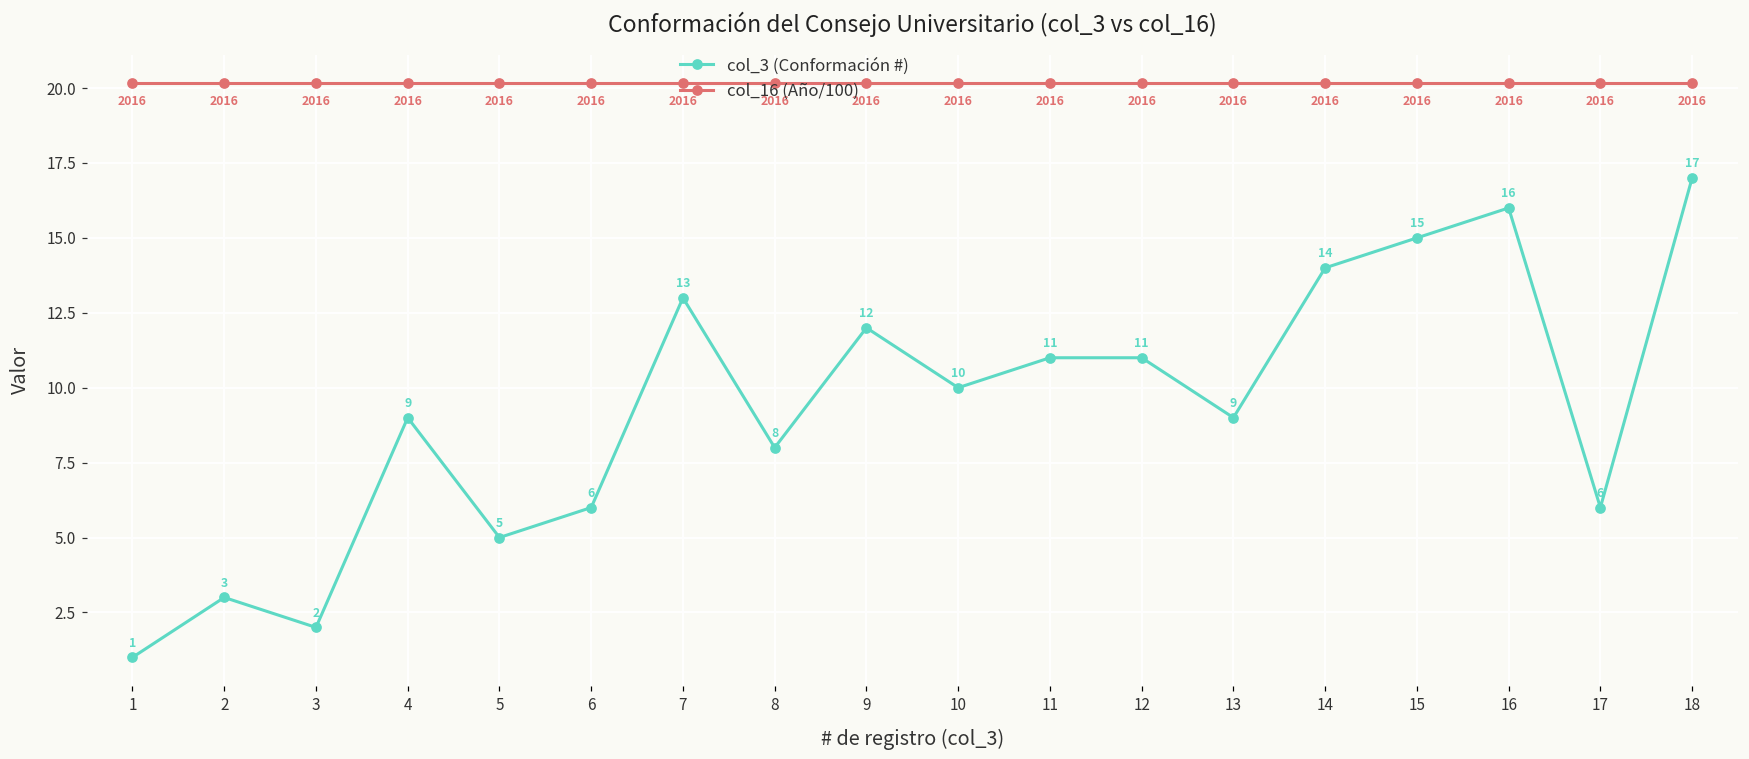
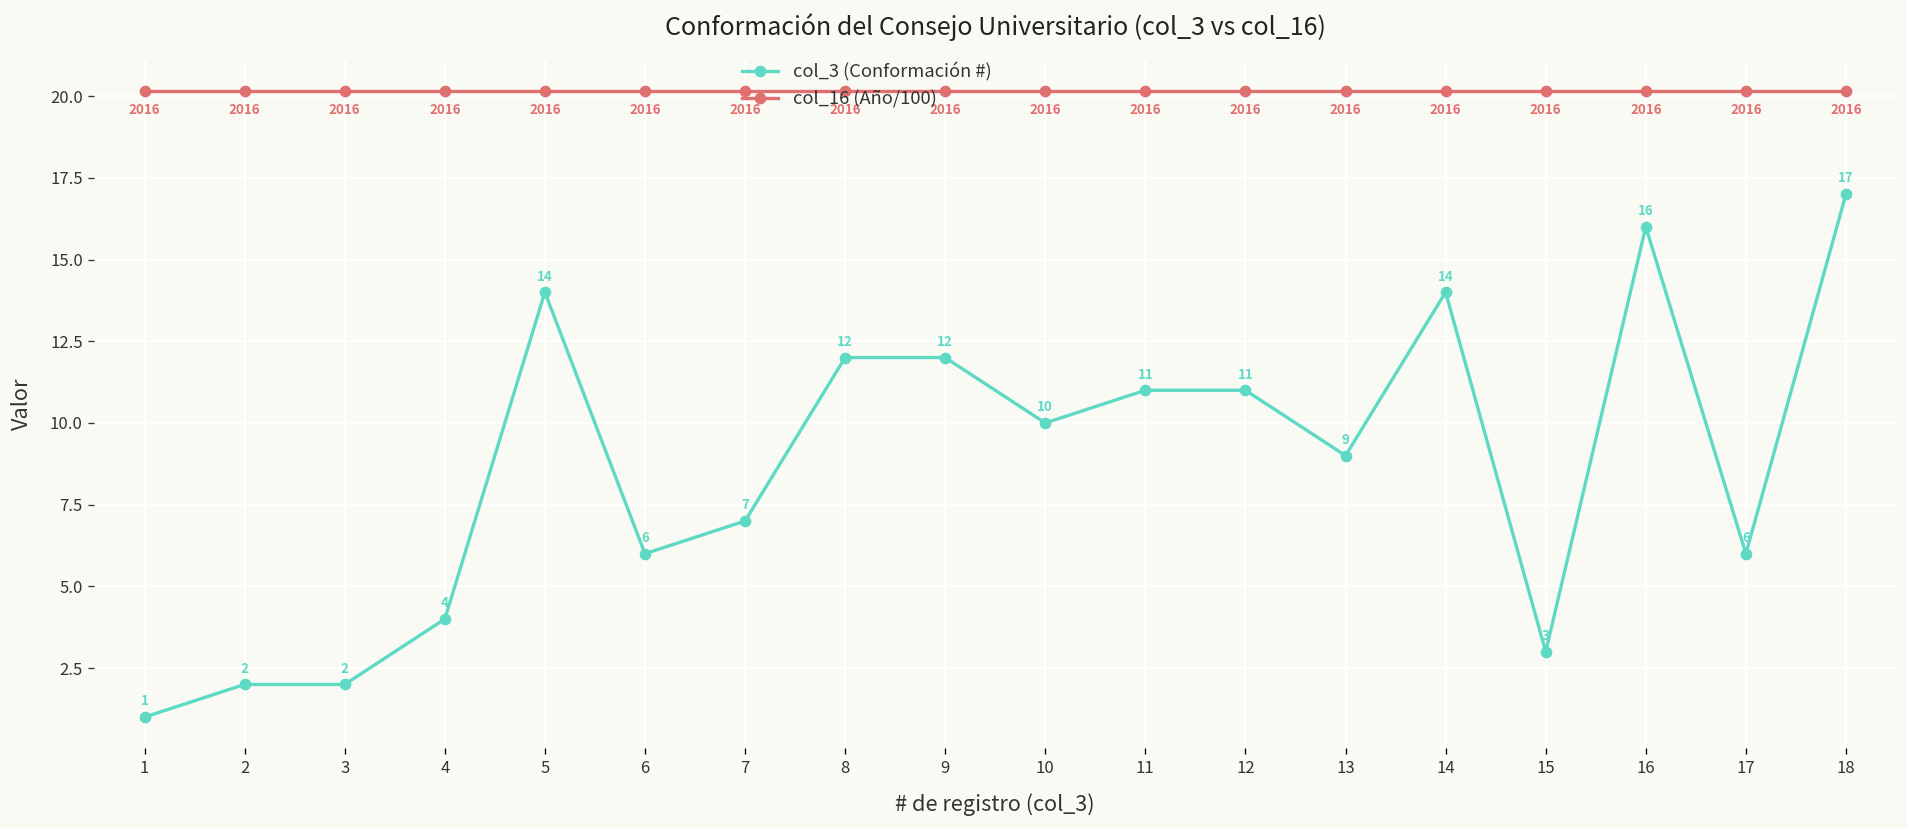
  {
    "col_3 (Conformación #)": {
      "1": 1,
-     "2": 3,
+     "2": 2,
      "3": 2,
-     "4": 9,
-     "5": 5,
+     "4": 4,
+     "5": 14,
      "6": 6,
-     "7": 13,
-     "8": 8,
+     "7": 7,
+     "8": 12,
      "9": 12,
      "10": 10,
      "11": 11,
      "12": 11,
      "13": 9,
      "14": 14,
-     "15": 15,
+     "15": 3,
      "16": 16,
      "17": 6,
      "18": 17
    }
  }
